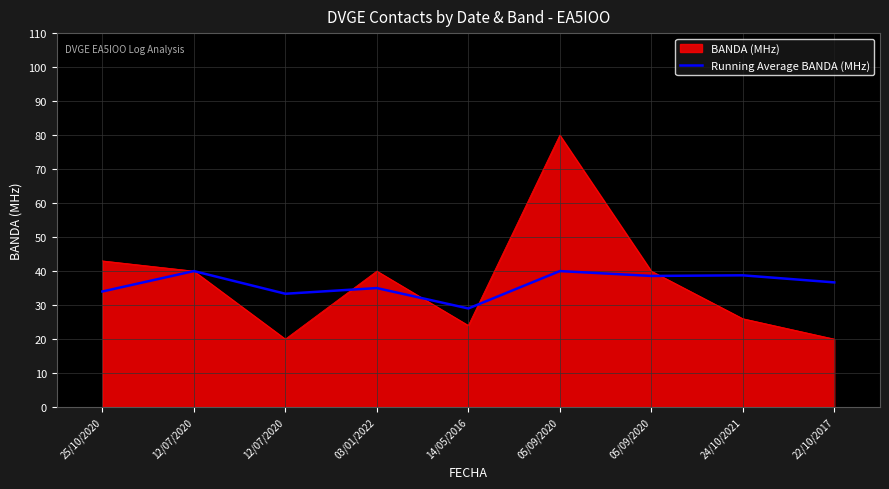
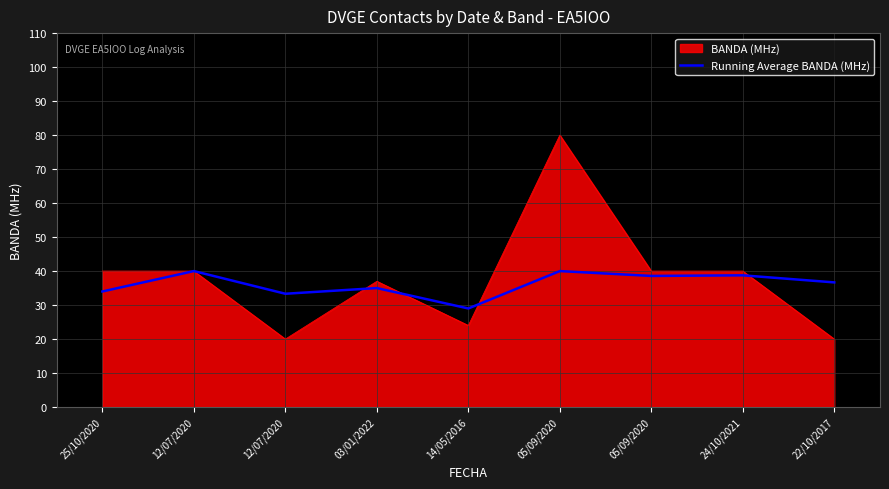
  {
    "BANDA (MHz)": {
-     "25/10/2020": 43,
-     "03/01/2022": 40,
+     "25/10/2020": 40,
+     "03/01/2022": 37,
      "14/05/2016": 24,
-     "24/10/2021": 26,
+     "24/10/2021": 40,
      "22/10/2017": 20
    },
    "Running Average BANDA (MHz)": {
      "25/10/2020": 34,
      "03/01/2022": 35,
      "14/05/2016": 29,
      "24/10/2021": 39,
      "22/10/2017": 37
    }
  }
